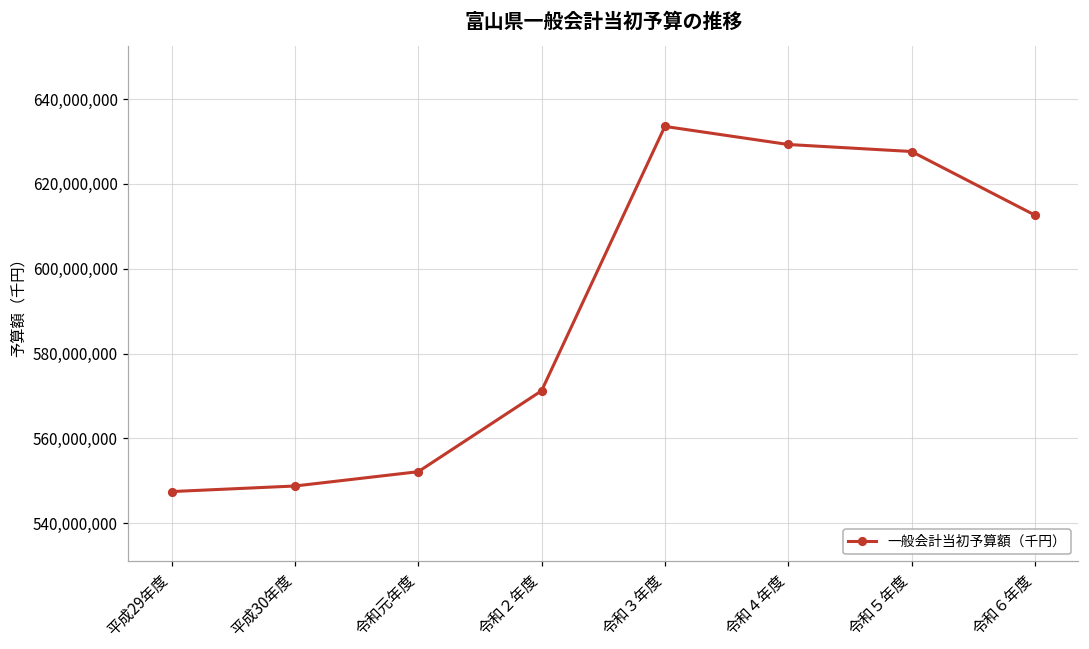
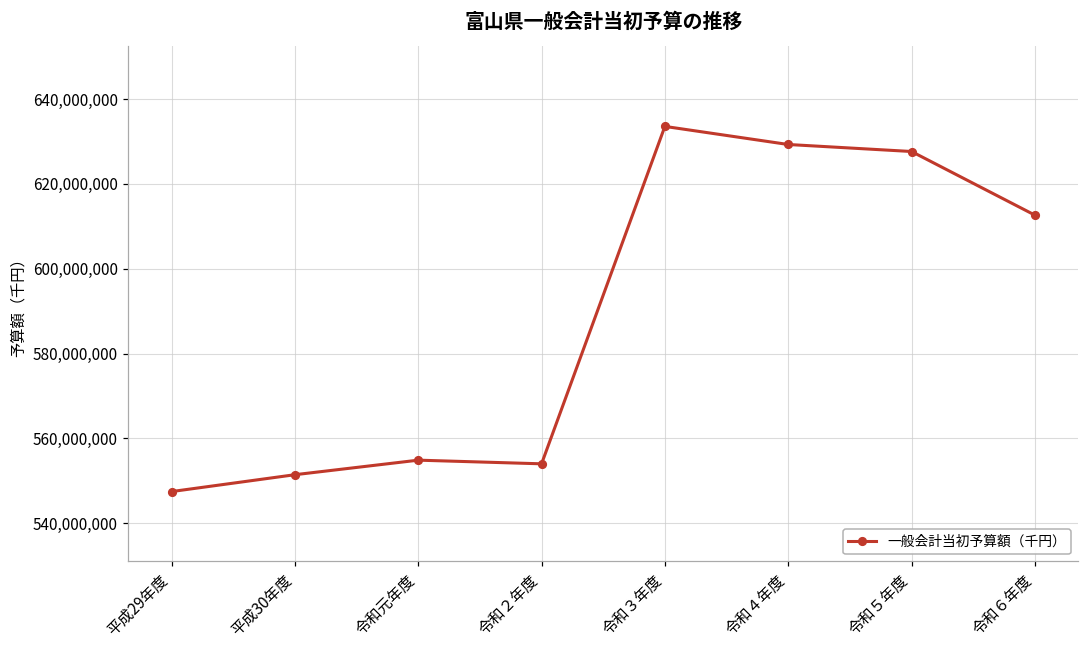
  {
    "平成29年度": "547,000,000",
-   "平成30年度": "549,000,000",
-   "令和元年度": "552,000,000",
-   "令和２年度": "571,000,000",
+   "平成30年度": "551,000,000",
+   "令和元年度": "555,000,000",
+   "令和２年度": "554,000,000",
    "令和３年度": "634,000,000",
    "令和４年度": "629,000,000",
    "令和５年度": "628,000,000",
    "令和６年度": "613,000,000"
  }
